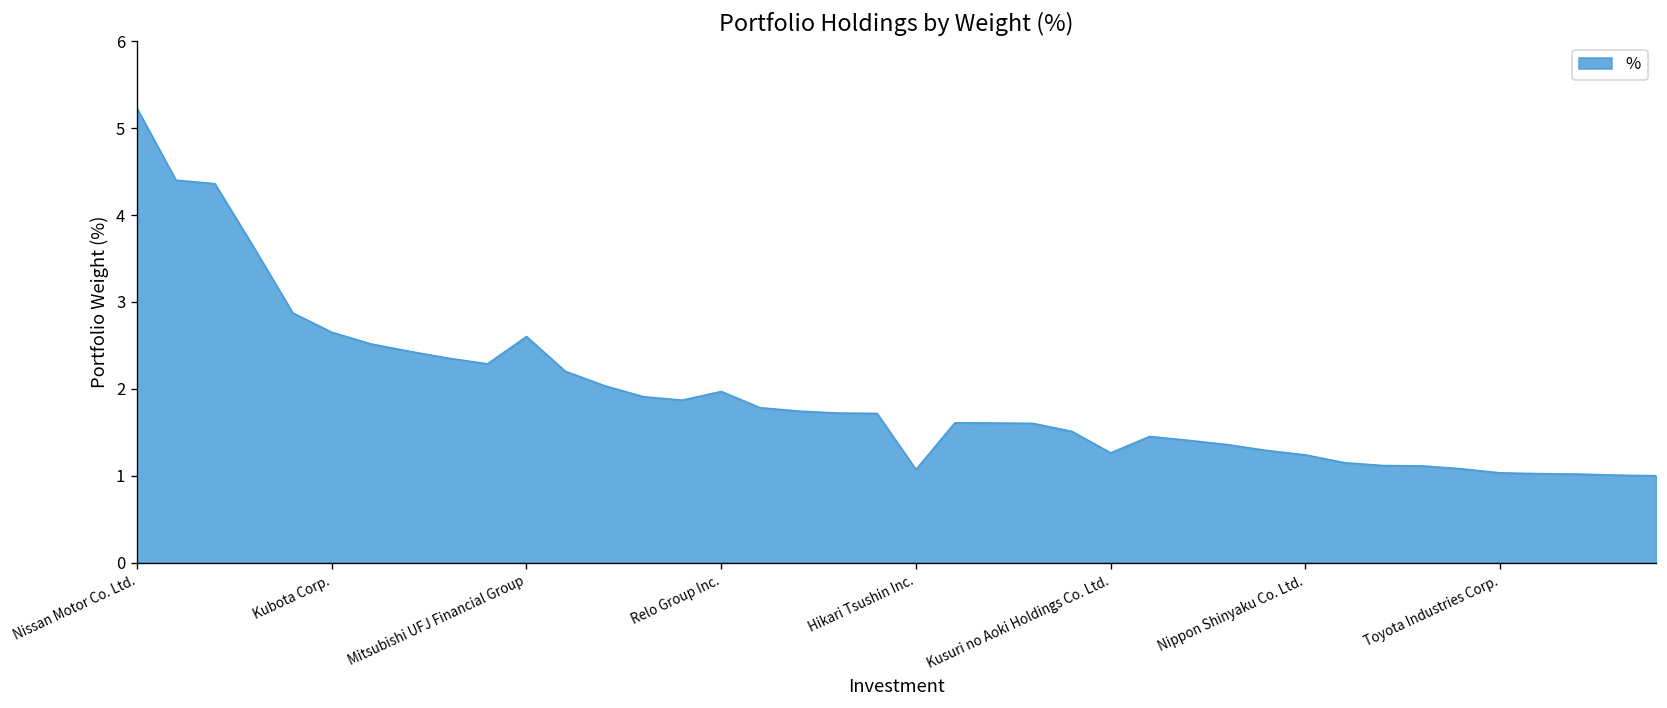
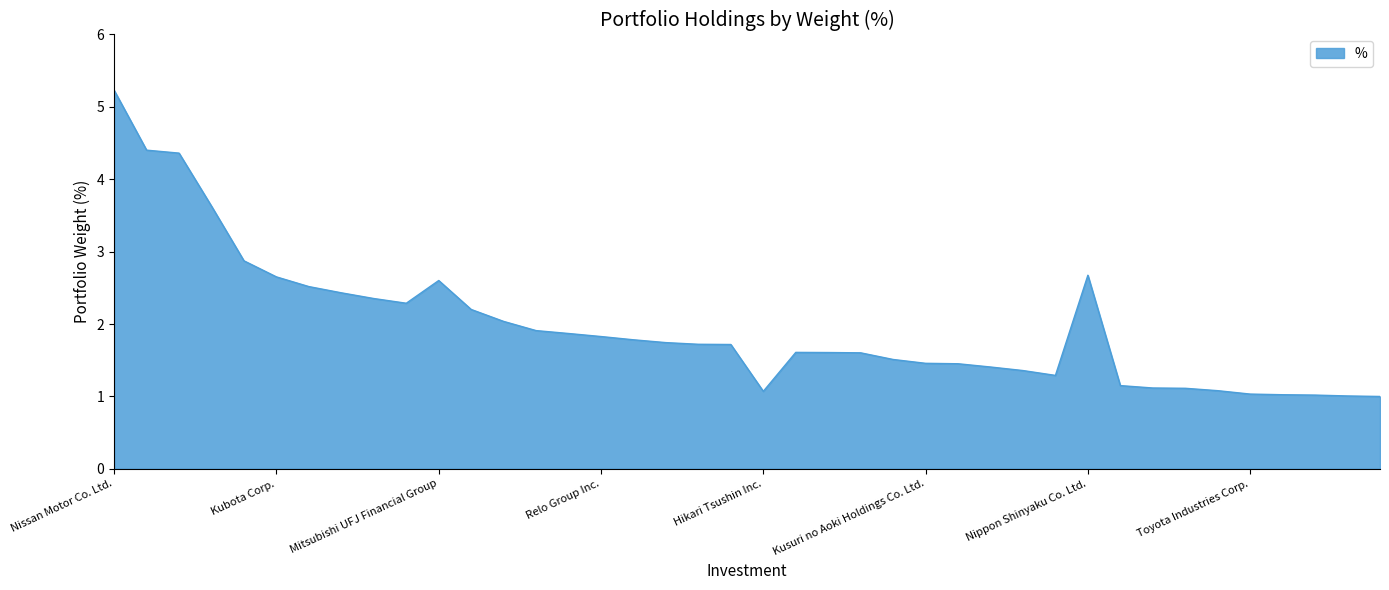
  {
    "Nissan Motor Co. Ltd.": 5.2,
    "Kubota Corp.": 2.7,
    "Mitsubishi UFJ Financial Group": 2.6,
-   "Relo Group Inc.": 2.0,
+   "Relo Group Inc.": 1.8,
    "Hikari Tsushin Inc.": 1.1,
-   "Kusuri no Aoki Holdings Co. Ltd.": 1.3,
-   "Nippon Shinyaku Co. Ltd.": 1.2,
+   "Kusuri no Aoki Holdings Co. Ltd.": 1.5,
+   "Nippon Shinyaku Co. Ltd.": 2.7,
    "Toyota Industries Corp.": 1.0
  }
